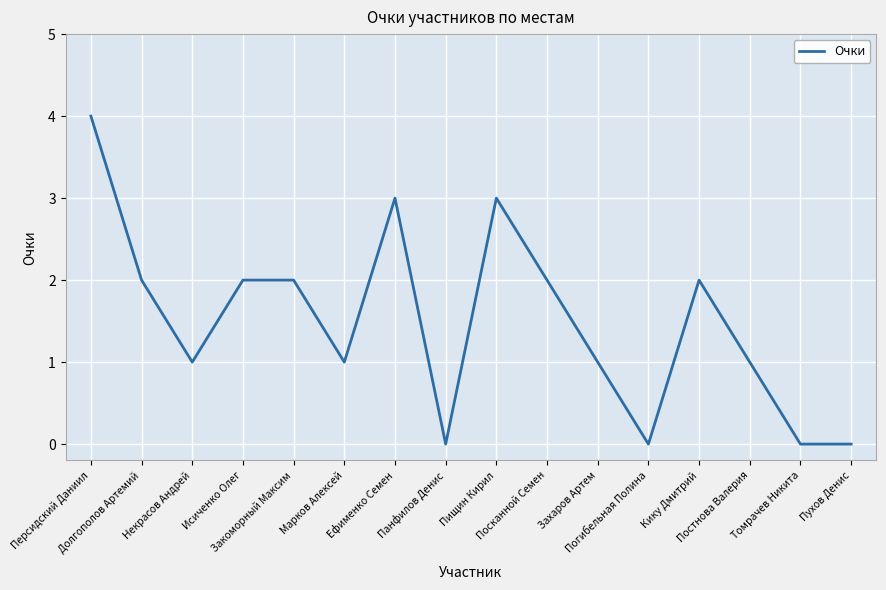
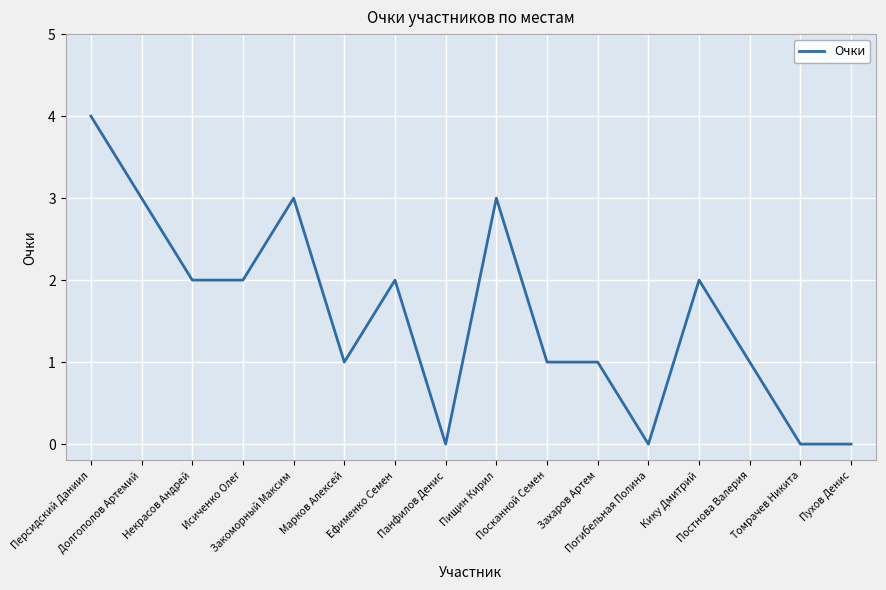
  {
    "Персидский Даниил": 4,
-   "Долгополов Артемий": 2,
-   "Некрасов Андрей": 1,
+   "Долгополов Артемий": 3,
+   "Некрасов Андрей": 2,
    "Исиченко Олег": 2,
-   "Закоморный Максим": 2,
+   "Закоморный Максим": 3,
    "Марков Алексей": 1,
-   "Ефименко Семен": 3,
+   "Ефименко Семен": 2,
    "Панфилов Денис": 0,
    "Пищин Кирил": 3,
-   "Посканной Семен": 2,
+   "Посканной Семен": 1,
    "Захаров Артем": 1,
    "Погибельная Полина": 0,
    "Кику Дмитрий": 2,
    "Постнова Валерия": 1,
    "Томрачев Никита": 0,
    "Пухов Денис": 0
  }
